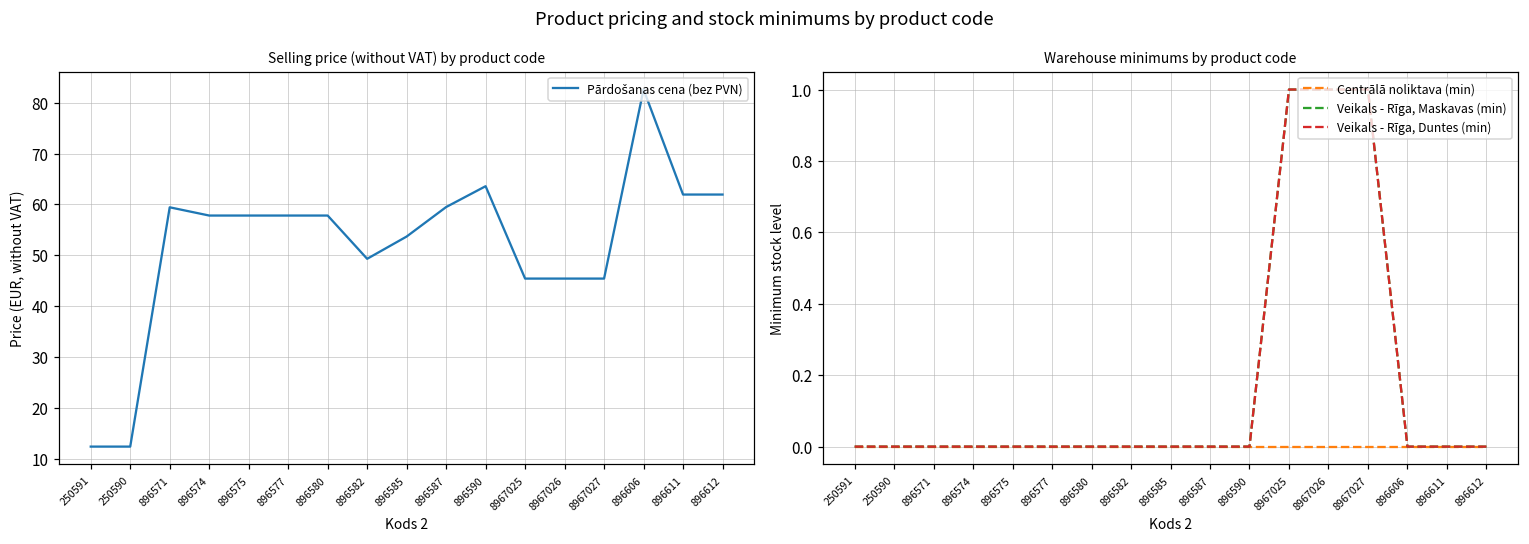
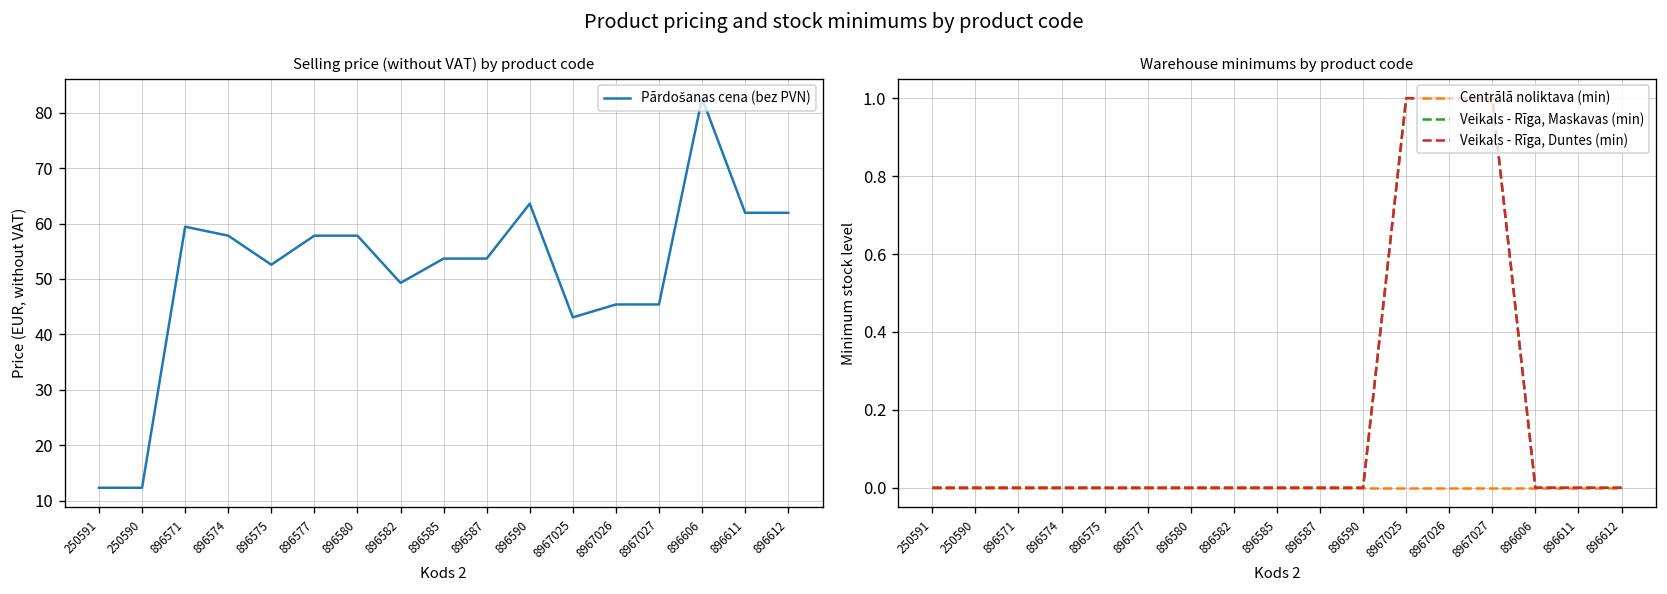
  {
    "Selling price (without VAT) by product code": {
      "250591": 12,
      "250590": 12,
      "896571": 59,
      "896574": 58,
-     "896575": 58,
+     "896575": 53,
      "896577": 58,
      "896580": 58,
      "896582": 49,
      "896585": 54,
-     "896587": 59,
+     "896587": 54,
      "896590": 64,
-     "8967025": 45,
+     "8967025": 43,
      "8967026": 45,
      "8967027": 45,
      "896611": 62,
      "896612": 62
    },
    "Warehouse minimums by product code": {
      "Centrālā noliktava (min)": {
        "8967025": 0.00,
        "8967026": 0.00,
        "8967027": 0.00
      },
      "Veikals - Rīga, Duntes (min)": {
        "8967025": 1.00
      }
    }
  }
